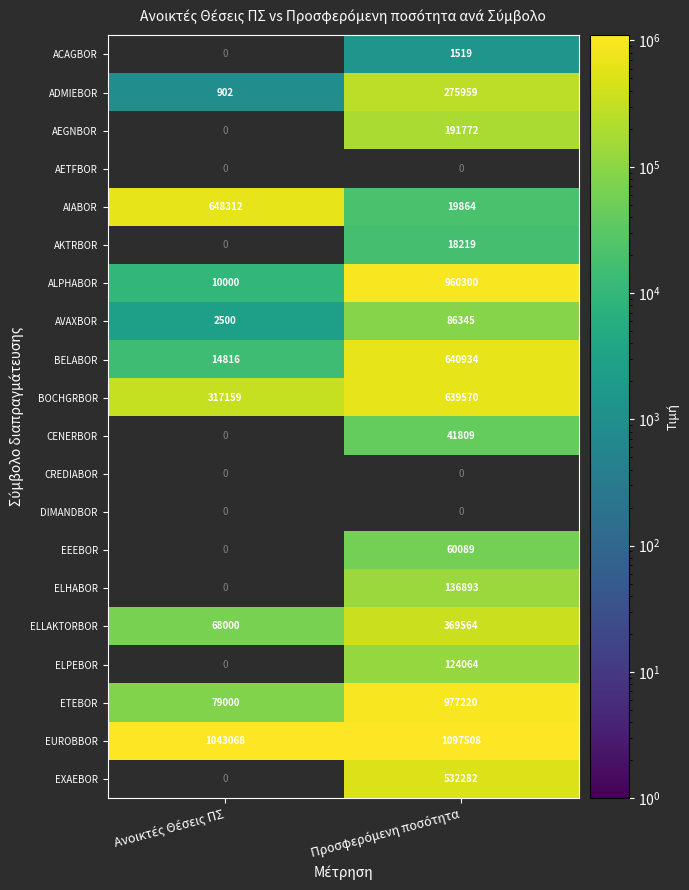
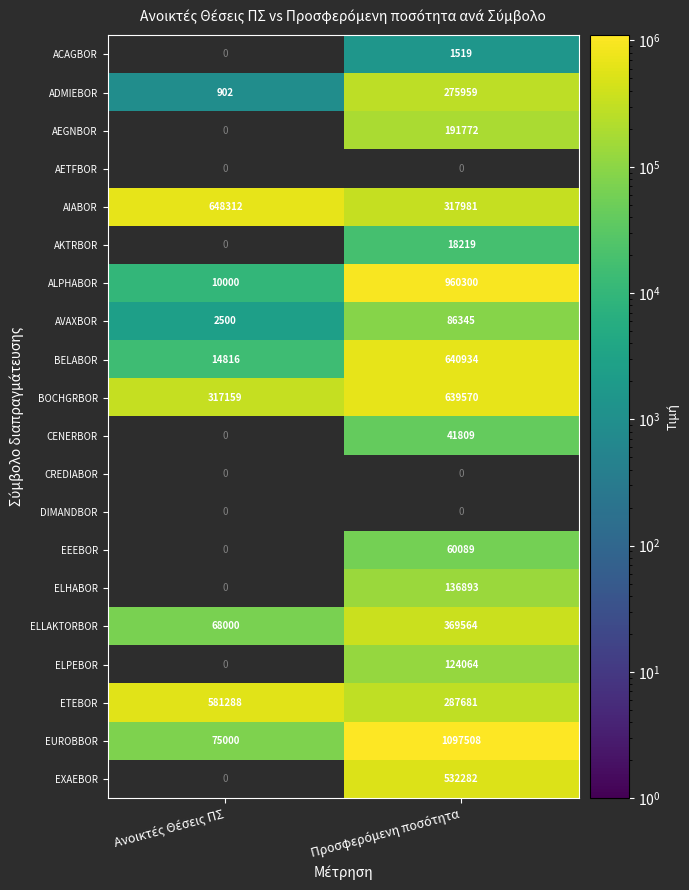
  {
    "ACAGBOR": {
      "Προσφερόμενη ποσότητα": 1519
    },
    "ADMIEBOR": {
      "Ανοικτές Θέσεις ΠΣ": 902,
      "Προσφερόμενη ποσότητα": 275959
    },
    "AEGNBOR": {
      "Προσφερόμενη ποσότητα": 191772
    },
    "AIABOR": {
      "Ανοικτές Θέσεις ΠΣ": 648312,
-     "Προσφερόμενη ποσότητα": 19864
+     "Προσφερόμενη ποσότητα": 317981
    },
    "AKTRBOR": {
      "Προσφερόμενη ποσότητα": 18219
    },
    "ALPHABOR": {
      "Ανοικτές Θέσεις ΠΣ": 10000,
      "Προσφερόμενη ποσότητα": 960300
    },
    "AVAXBOR": {
      "Ανοικτές Θέσεις ΠΣ": 2500,
      "Προσφερόμενη ποσότητα": 86345
    },
    "BELABOR": {
      "Ανοικτές Θέσεις ΠΣ": 14816,
      "Προσφερόμενη ποσότητα": 640934
    },
    "BOCHGRBOR": {
      "Ανοικτές Θέσεις ΠΣ": 317159,
      "Προσφερόμενη ποσότητα": 639570
    },
    "CENERBOR": {
      "Προσφερόμενη ποσότητα": 41809
    },
    "EEEBOR": {
      "Προσφερόμενη ποσότητα": 60089
    },
    "ELHABOR": {
      "Προσφερόμενη ποσότητα": 136893
    },
    "ELLAKTORBOR": {
      "Ανοικτές Θέσεις ΠΣ": 68000,
      "Προσφερόμενη ποσότητα": 369564
    },
    "ELPEBOR": {
      "Προσφερόμενη ποσότητα": 124064
    },
    "ETEBOR": {
-     "Ανοικτές Θέσεις ΠΣ": 79000,
-     "Προσφερόμενη ποσότητα": 977220
+     "Ανοικτές Θέσεις ΠΣ": 581288,
+     "Προσφερόμενη ποσότητα": 287681
    },
    "EUROBBOR": {
-     "Ανοικτές Θέσεις ΠΣ": 1043068,
+     "Ανοικτές Θέσεις ΠΣ": 75000,
      "Προσφερόμενη ποσότητα": 1097508
    },
    "EXAEBOR": {
      "Προσφερόμενη ποσότητα": 532282
    }
  }
